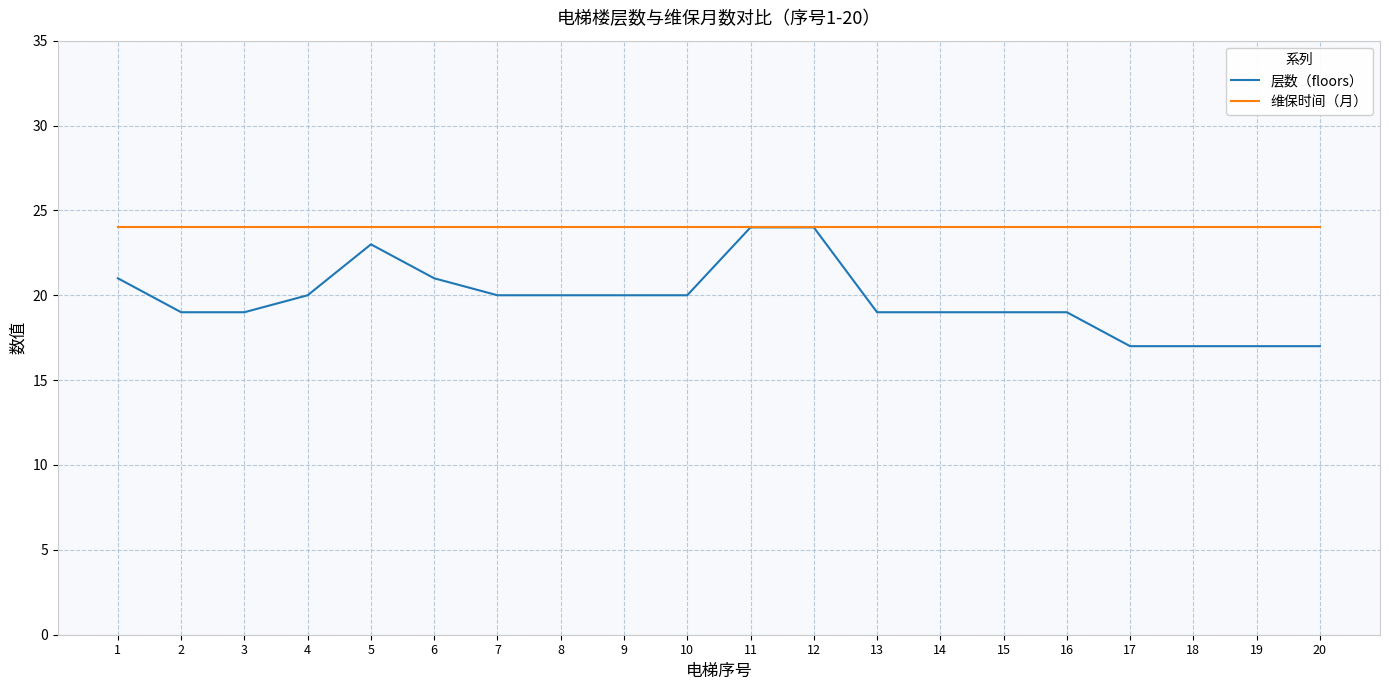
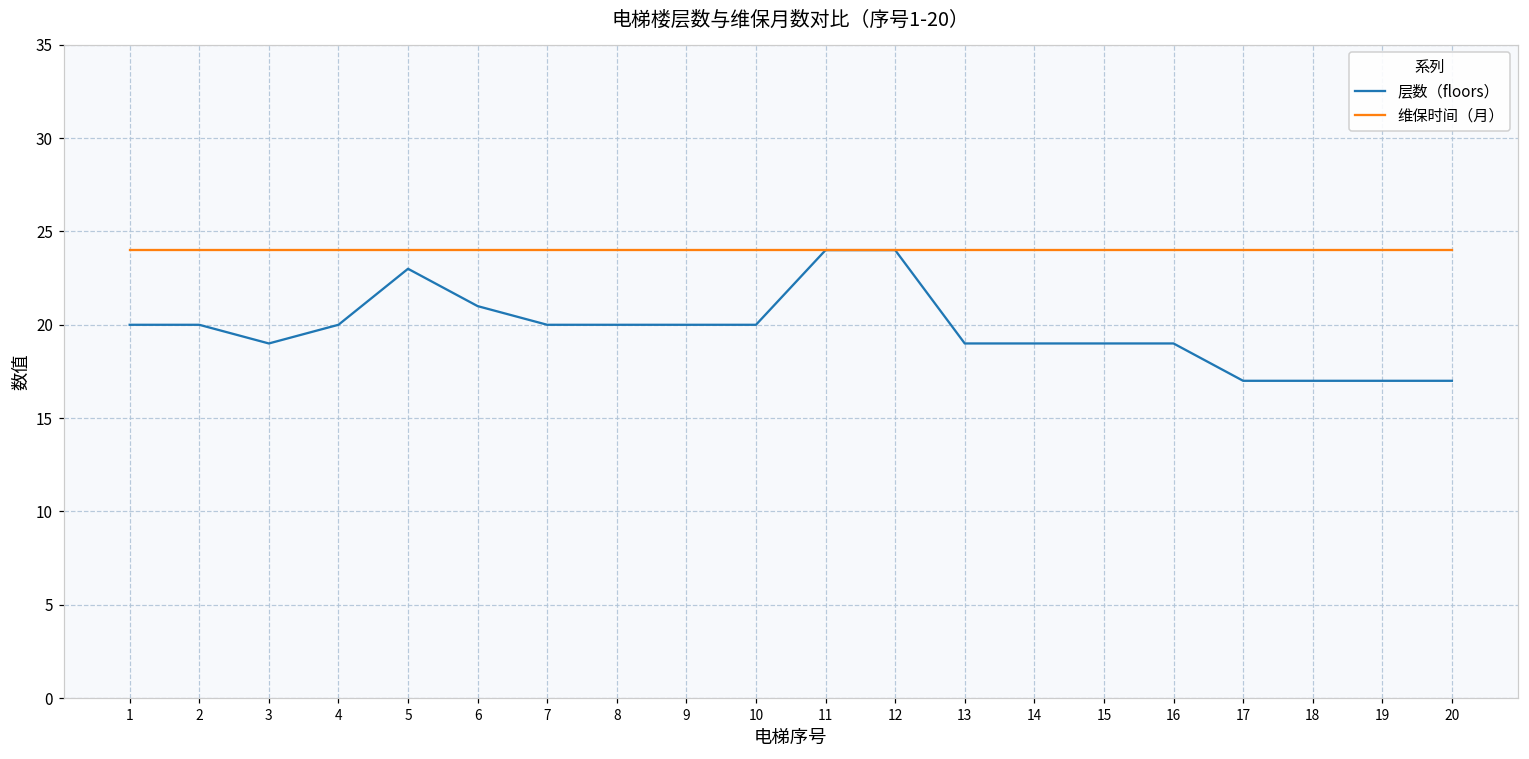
  {
    "层数（floors）": {
-     "1": 21,
-     "2": 19,
+     "1": 20,
+     "2": 20,
      "3": 19,
      "4": 20,
      "5": 23,
      "6": 21,
      "7": 20,
      "8": 20,
      "9": 20,
      "10": 20,
      "13": 19,
      "14": 19,
      "15": 19,
      "16": 19,
      "17": 17,
      "18": 17,
      "19": 17,
      "20": 17
    },
    "维保时间（月）": {
      "1": 24,
      "2": 24,
      "3": 24,
      "4": 24,
      "5": 24,
      "6": 24,
      "7": 24,
      "8": 24,
      "9": 24,
      "10": 24,
      "13": 24,
      "14": 24,
      "15": 24,
      "16": 24,
      "17": 24,
      "18": 24,
      "19": 24,
      "20": 24
    }
  }
